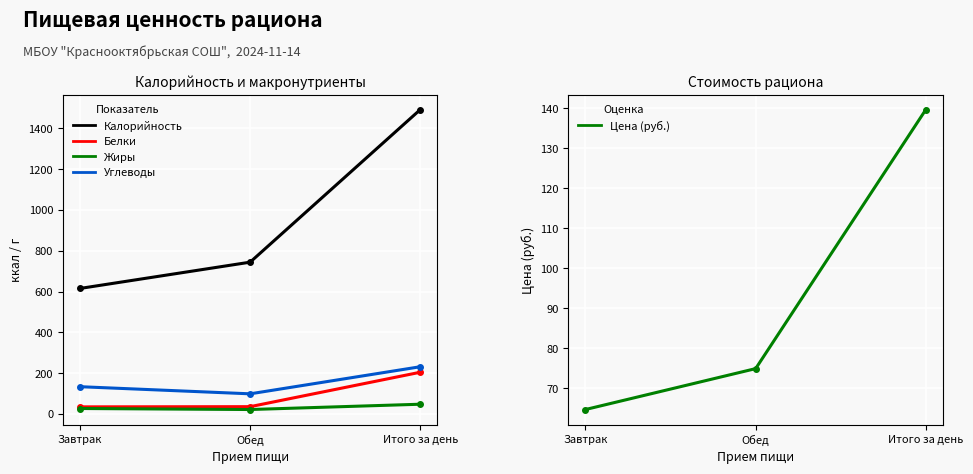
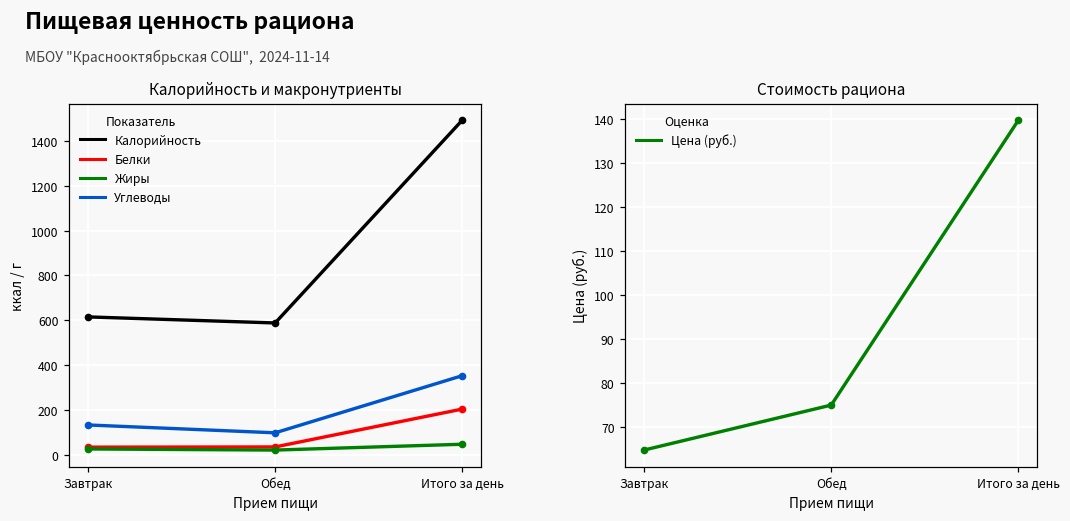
  {
    "Калорийность и макронутриенты": {
      "Калорийность": {
        "Завтрак": 620,
-       "Обед": 740,
+       "Обед": 590,
        "Итого за день": 1490
      },
      "Белки": {
        "Обед": 40,
        "Итого за день": 200
      },
      "Жиры": {
        "Обед": 20,
        "Итого за день": 50
      },
      "Углеводы": {
        "Завтрак": 130,
        "Обед": 100,
-       "Итого за день": 230
+       "Итого за день": 350
      }
    },
    "Стоимость рациона": {
      "Завтрак": 65,
      "Обед": 75,
      "Итого за день": 140
    }
  }
